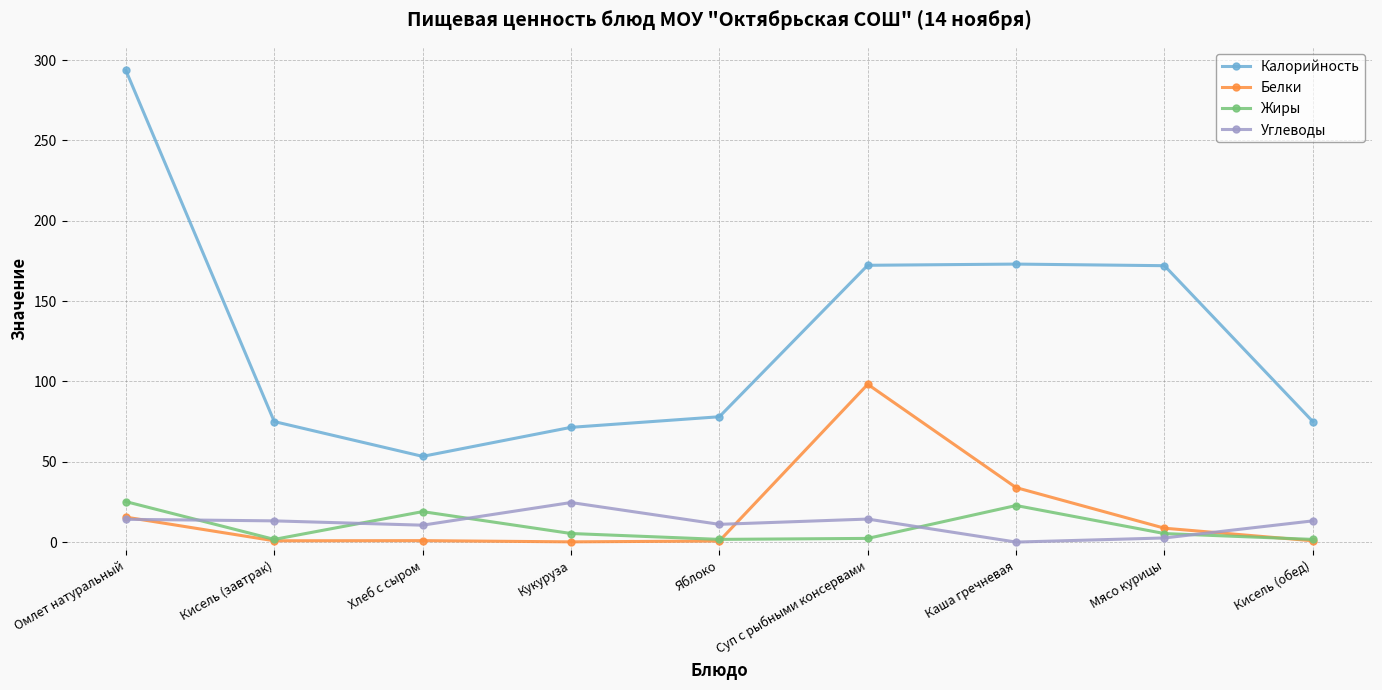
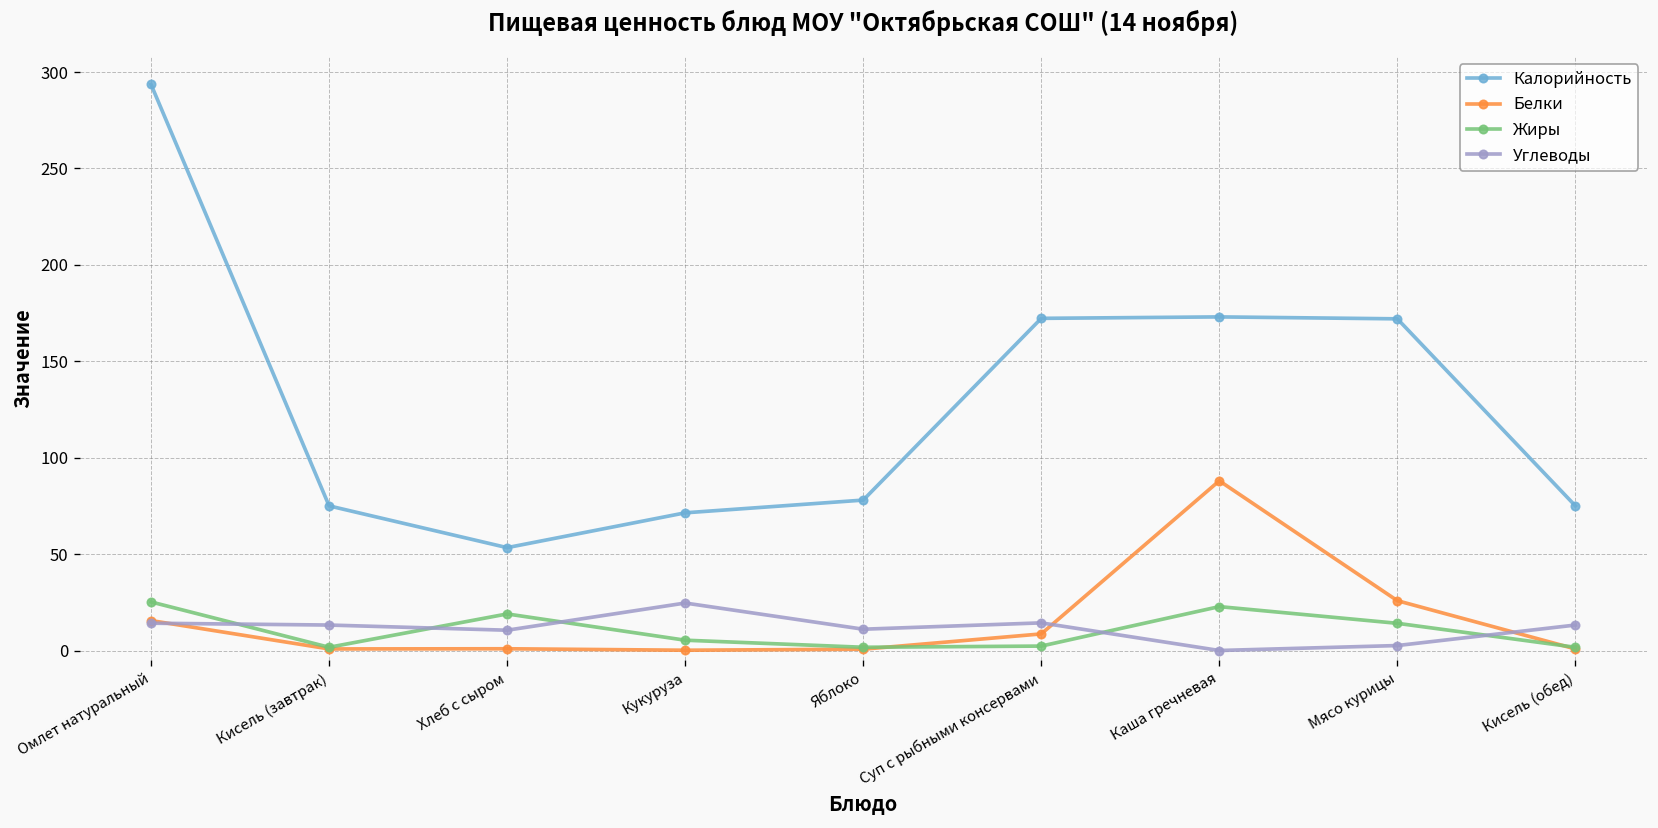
  {
    "Белки": {
      "Хлеб с сыром": 1,
      "Кукуруза": 0,
-     "Суп с рыбными консервами": 98,
-     "Каша гречневая": 34,
-     "Мясо курицы": 9
+     "Суп с рыбными консервами": 9,
+     "Каша гречневая": 88,
+     "Мясо курицы": 26
    },
    "Жиры": {
      "Омлет натуральный": 25,
      "Хлеб с сыром": 19,
      "Кукуруза": 5,
      "Суп с рыбными консервами": 2,
      "Каша гречневая": 23,
-     "Мясо курицы": 5
+     "Мясо курицы": 14
    }
  }
